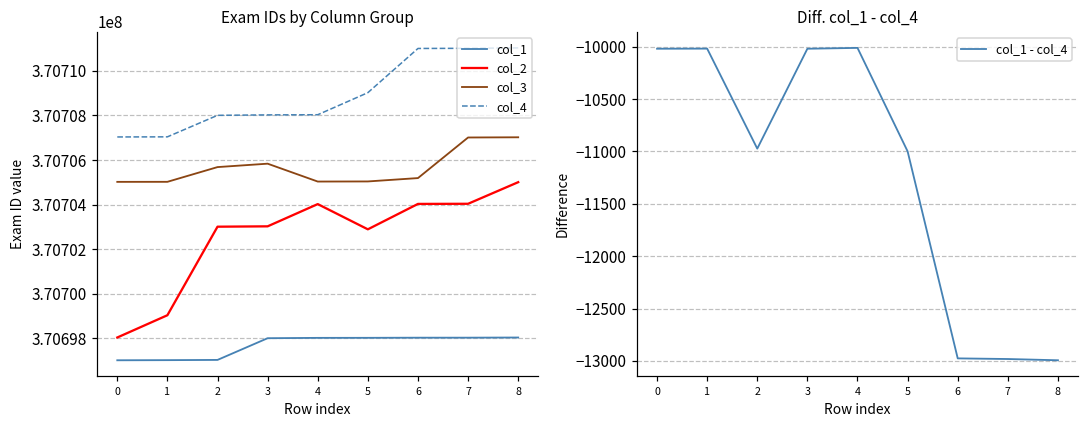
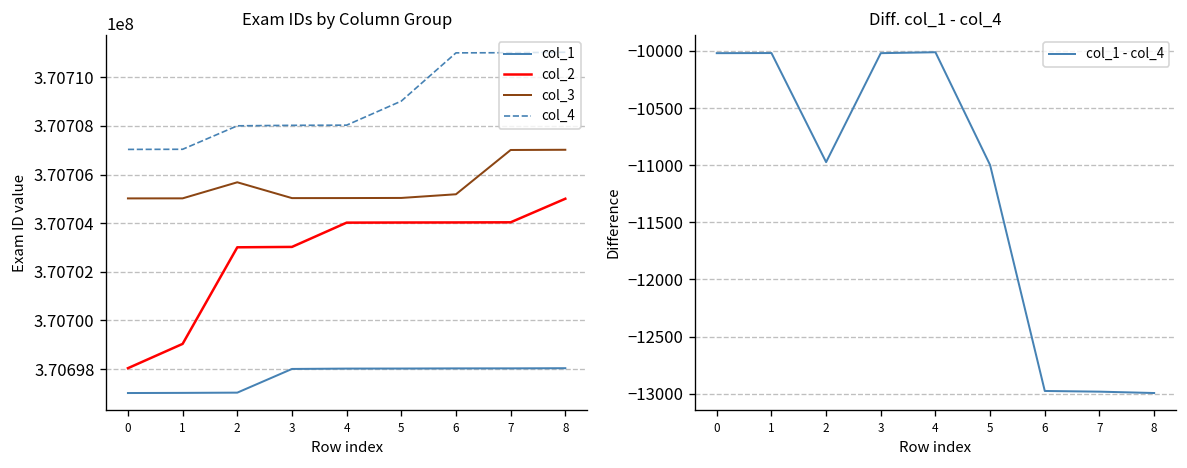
  {
    "Exam IDs by Column Group": {
      "col_2": {
        "0": 370698000,
        "1": 370699000,
        "2": 370703000,
        "3": 370703000,
        "4": 370704000,
-       "5": 370702900,
+       "5": 370704000,
        "6": 370704000,
        "7": 370704000,
        "8": 370705000
      },
      "col_3": {
        "0": 370705000,
        "1": 370705000,
        "2": 370705700,
-       "3": 370705800,
+       "3": 370705000,
        "4": 370705000,
        "5": 370705000,
        "6": 370705200,
        "7": 370707000,
        "8": 370707000
      }
    },
    "Diff. col_1 - col_4": {
      "0": -10000,
      "1": -10000,
      "2": -11000,
      "3": -10000,
      "4": -10000,
      "5": -11000,
      "6": -13000,
      "7": -13000,
      "8": -13000
    }
  }
